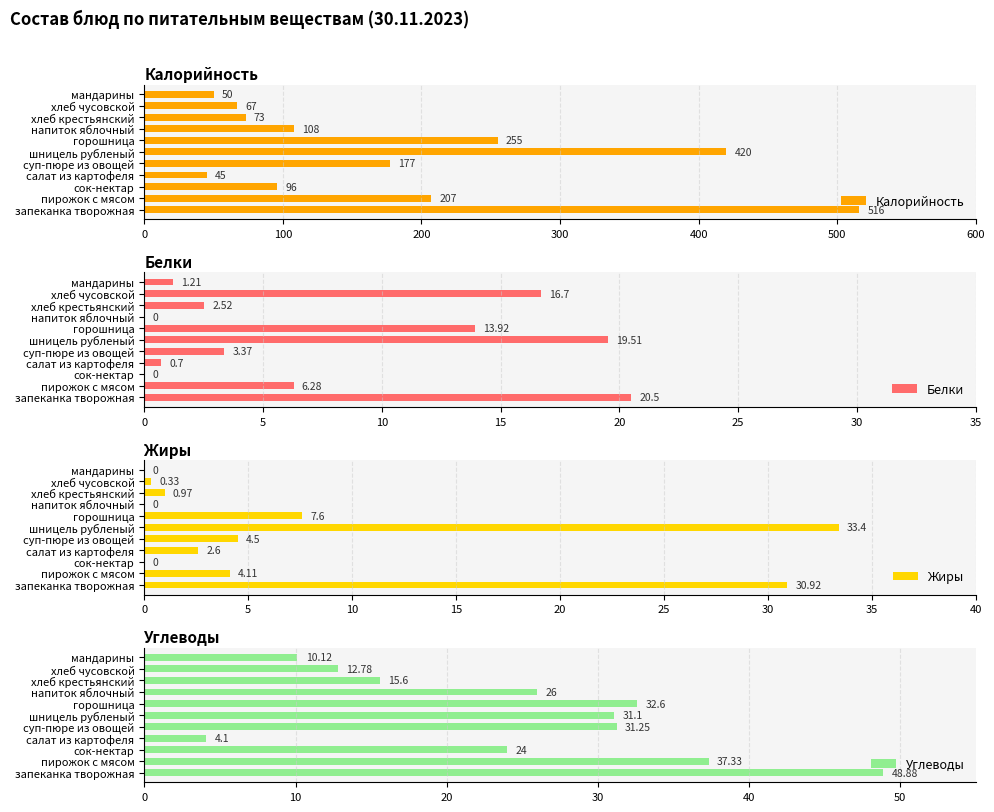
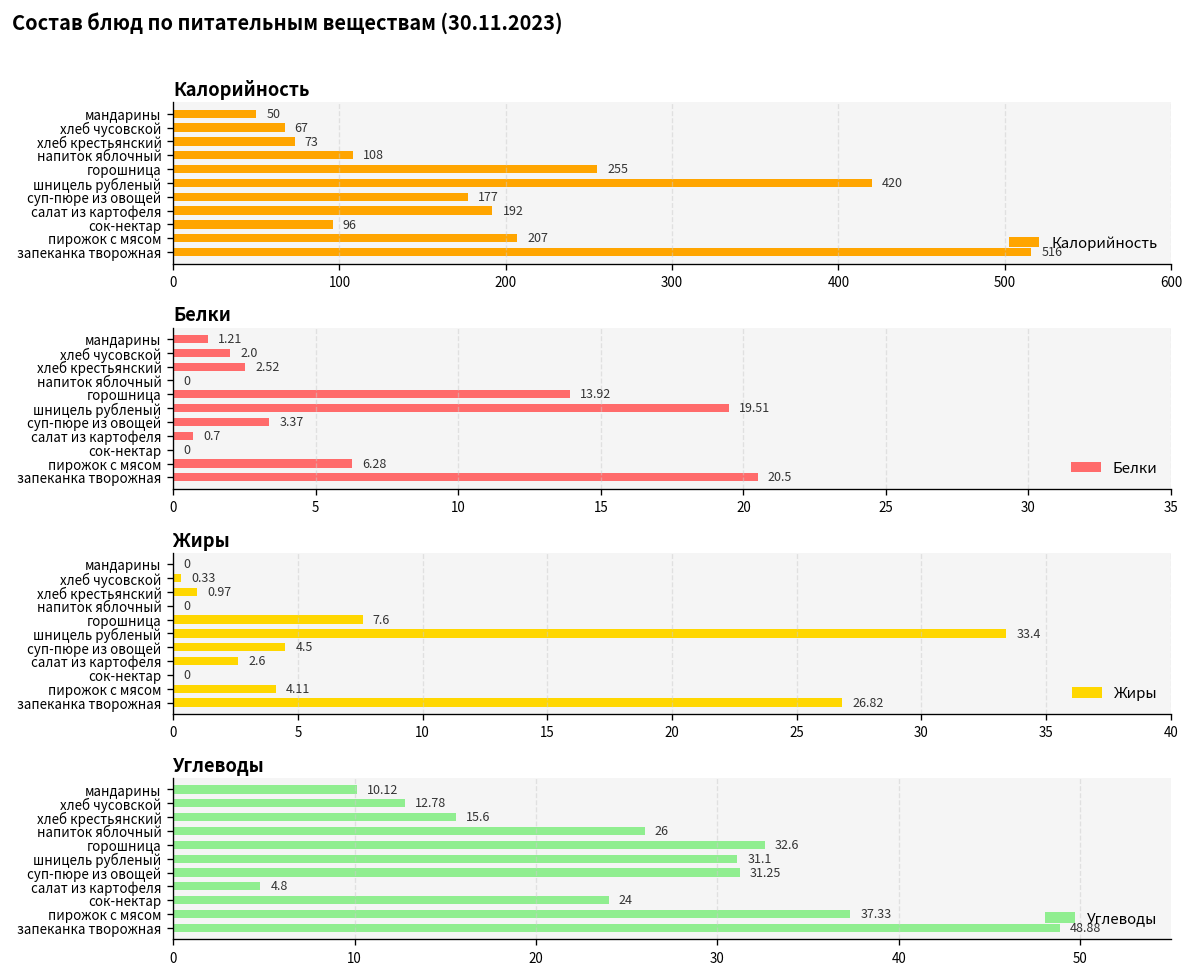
  {
    "Калорийность": {
      "мандарины": 50,
      "хлеб чусовской": 67,
      "хлеб крестьянский": 73,
      "напиток яблочный": 108,
      "горошница": 255,
      "шницель рубленый": 420,
      "суп-пюре из овощей": 177,
-     "салат из картофеля": 45,
+     "салат из картофеля": 192,
      "сок-нектар": 96,
      "пирожок с мясом": 207,
      "запеканка творожная": 516
    },
    "Белки": {
      "мандарины": 1.21,
-     "хлеб чусовской": 16.7,
+     "хлеб чусовской": 2.0,
      "хлеб крестьянский": 2.52,
      "напиток яблочный": 0,
      "горошница": 13.92,
      "шницель рубленый": 19.51,
      "суп-пюре из овощей": 3.37,
      "салат из картофеля": 0.7,
      "сок-нектар": 0,
      "пирожок с мясом": 6.28,
      "запеканка творожная": 20.5
    },
    "Жиры": {
      "хлеб чусовской": 0,
      "хлеб крестьянский": 0.97,
      "напиток яблочный": 0,
      "горошница": 7.6,
      "шницель рубленый": 33.4,
      "суп-пюре из овощей": 4.5,
      "салат из картофеля": 2.6,
      "сок-нектар": 0,
      "пирожок с мясом": 4.11,
-     "запеканка творожная": 30.92
+     "запеканка творожная": 26.82
    },
    "Углеводы": {
      "мандарины": 10.12,
      "хлеб чусовской": 12.78,
      "хлеб крестьянский": 15.6,
      "напиток яблочный": 26,
      "горошница": 32.6,
      "шницель рубленый": 31.1,
      "суп-пюре из овощей": 31.25,
-     "салат из картофеля": 4.1,
+     "салат из картофеля": 4.8,
      "сок-нектар": 24,
      "пирожок с мясом": 37.33,
      "запеканка творожная": 48.88
    }
  }
